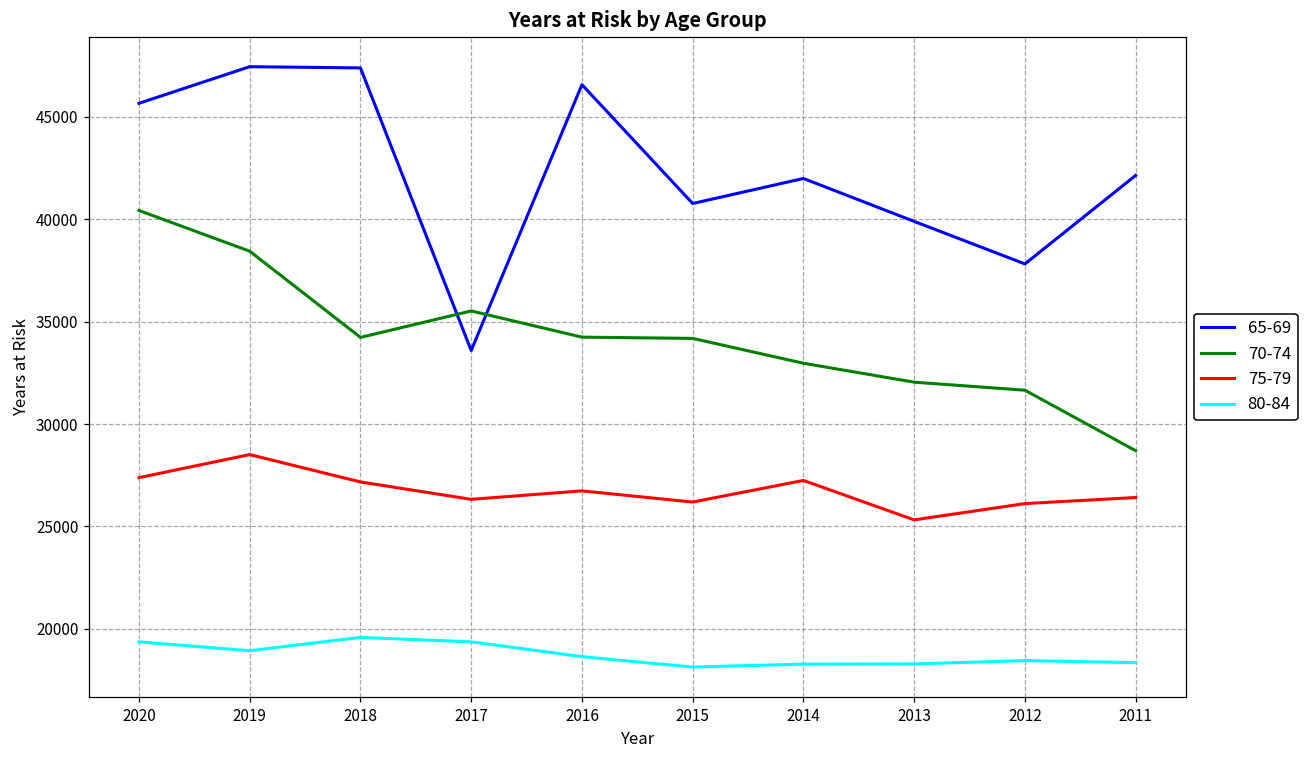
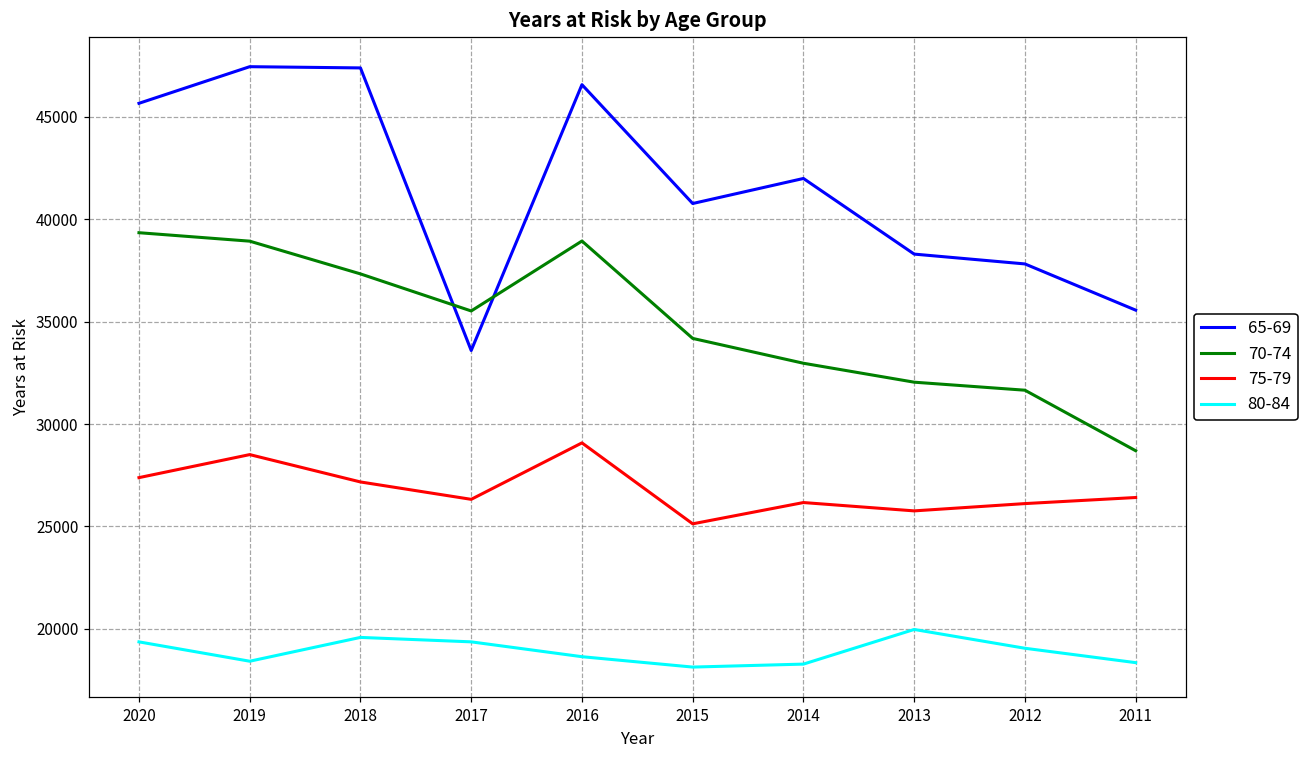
  {
    "65-69": {
      "2020": 45700,
      "2019": 47500,
      "2018": 47400,
      "2017": 33600,
      "2016": 46600,
      "2015": 40800,
      "2014": 42000,
-     "2013": 39900,
+     "2013": 38300,
      "2012": 37800,
-     "2011": 42100
+     "2011": 35600
    },
    "70-74": {
-     "2020": 40400,
-     "2019": 38400,
-     "2018": 34200,
+     "2020": 39300,
+     "2019": 38900,
+     "2018": 37300,
      "2017": 35500,
-     "2016": 34200,
+     "2016": 38900,
      "2015": 34200,
      "2014": 33000,
      "2013": 32000,
      "2012": 31700,
      "2011": 28700
    },
    "75-79": {
      "2020": 27400,
      "2019": 28500,
      "2018": 27200,
      "2017": 26300,
-     "2016": 26700,
-     "2015": 26200,
-     "2014": 27200,
-     "2013": 25300,
+     "2016": 29100,
+     "2015": 25100,
+     "2014": 26200,
+     "2013": 25800,
      "2012": 26100,
      "2011": 26400
    },
    "80-84": {
      "2020": 19400,
-     "2019": 18900,
+     "2019": 18400,
      "2018": 19600,
      "2017": 19400,
      "2016": 18600,
      "2015": 18100,
      "2014": 18300,
-     "2013": 18300,
-     "2012": 18400,
+     "2013": 20000,
+     "2012": 19000,
      "2011": 18300
    }
  }
